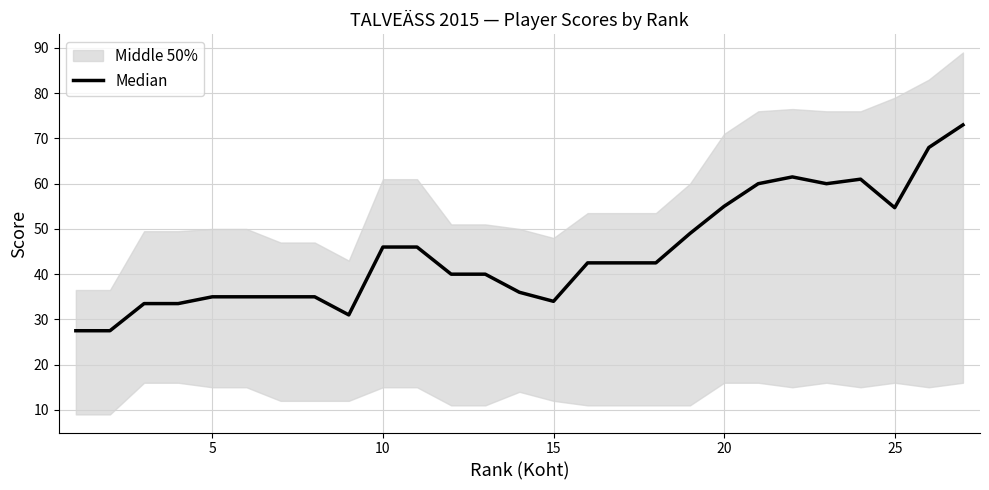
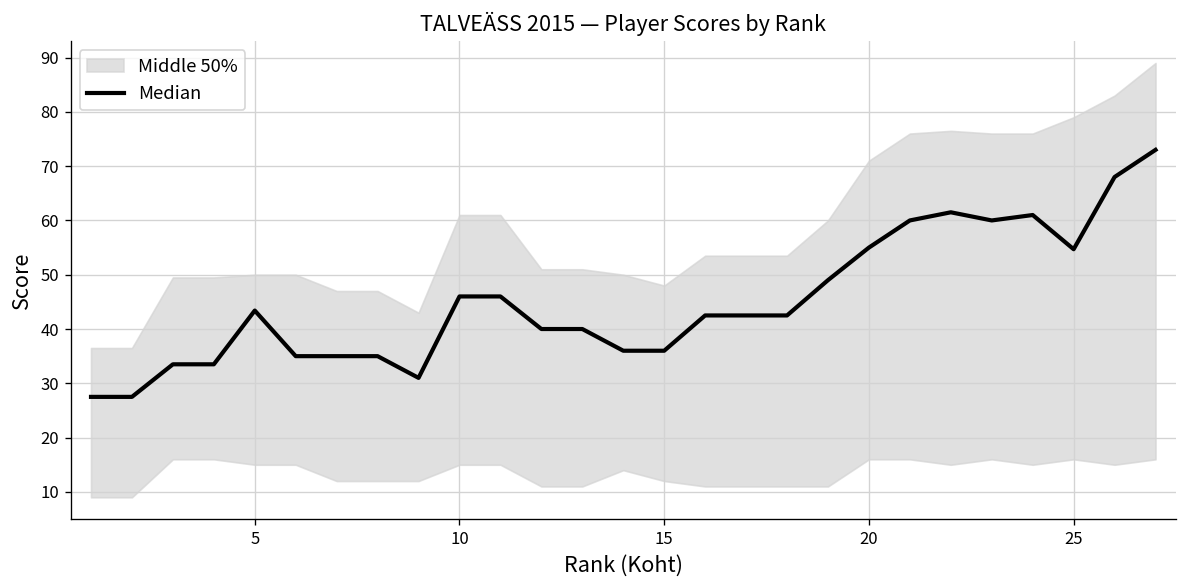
  {
    "Median": {
-     "5": 35,
+     "5": 43,
      "10": 46,
-     "15": 34,
+     "15": 36,
      "20": 55,
      "25": 55
    }
  }
